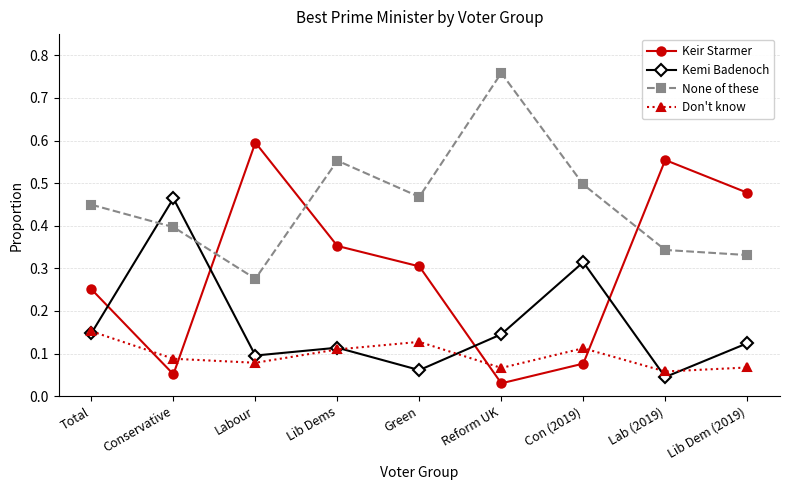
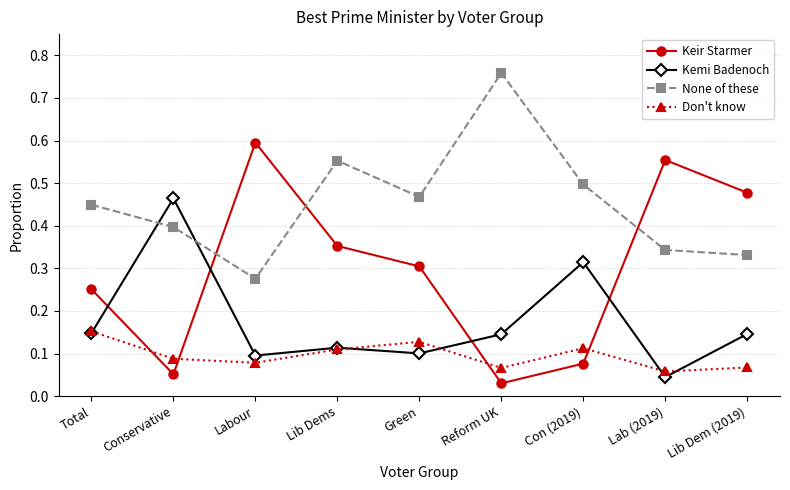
  {
    "Kemi Badenoch": {
      "Conservative": 0.46,
      "Labour": 0.10,
-     "Green": 0.06,
+     "Green": 0.10,
      "Reform UK": 0.15,
      "Con (2019)": 0.31,
      "Lab (2019)": 0.04,
-     "Lib Dem (2019)": 0.12
+     "Lib Dem (2019)": 0.15
    },
    "None of these": {
      "Total": 0.45,
      "Conservative": 0.40,
      "Labour": 0.28,
      "Lib Dems": 0.55,
      "Green": 0.47,
      "Reform UK": 0.76,
      "Con (2019)": 0.50,
      "Lab (2019)": 0.34,
      "Lib Dem (2019)": 0.33
    }
  }
